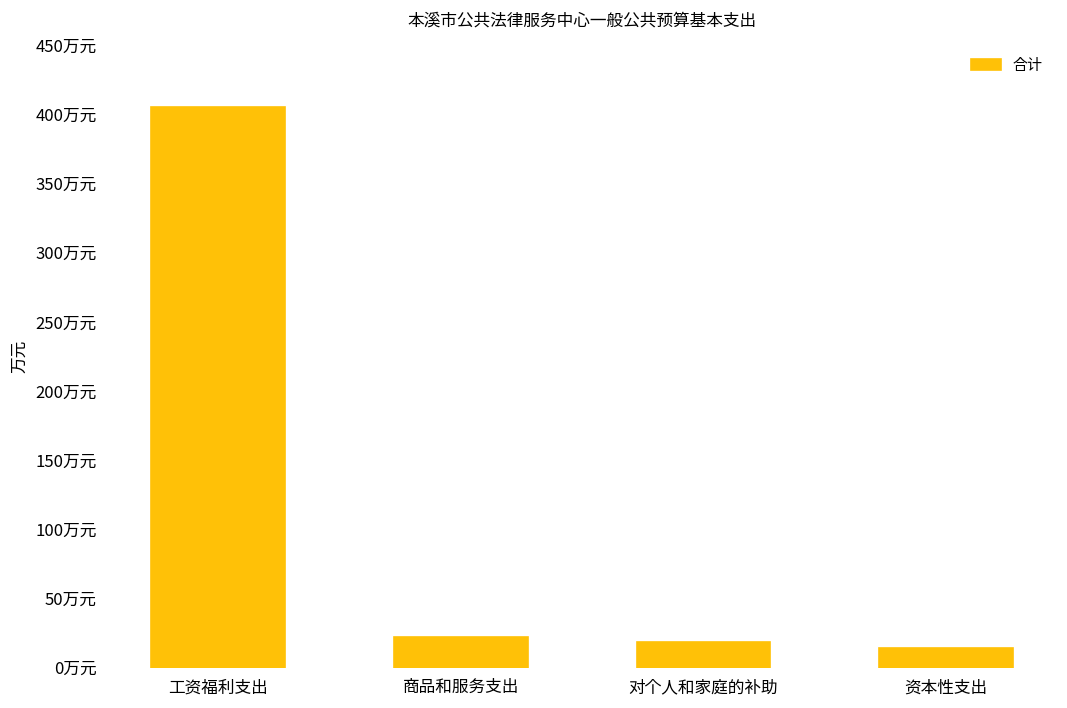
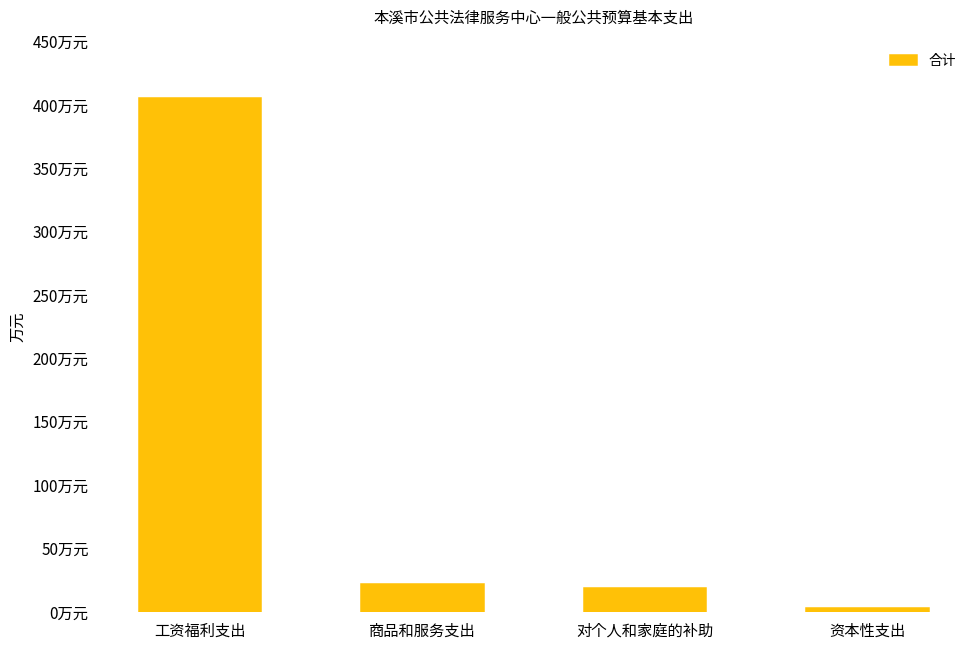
  {
    "工资福利支出": "405万元",
    "商品和服务支出": "22万元",
    "对个人和家庭的补助": "19万元",
-   "资本性支出": "14万元"
+   "资本性支出": "3万元"
  }
